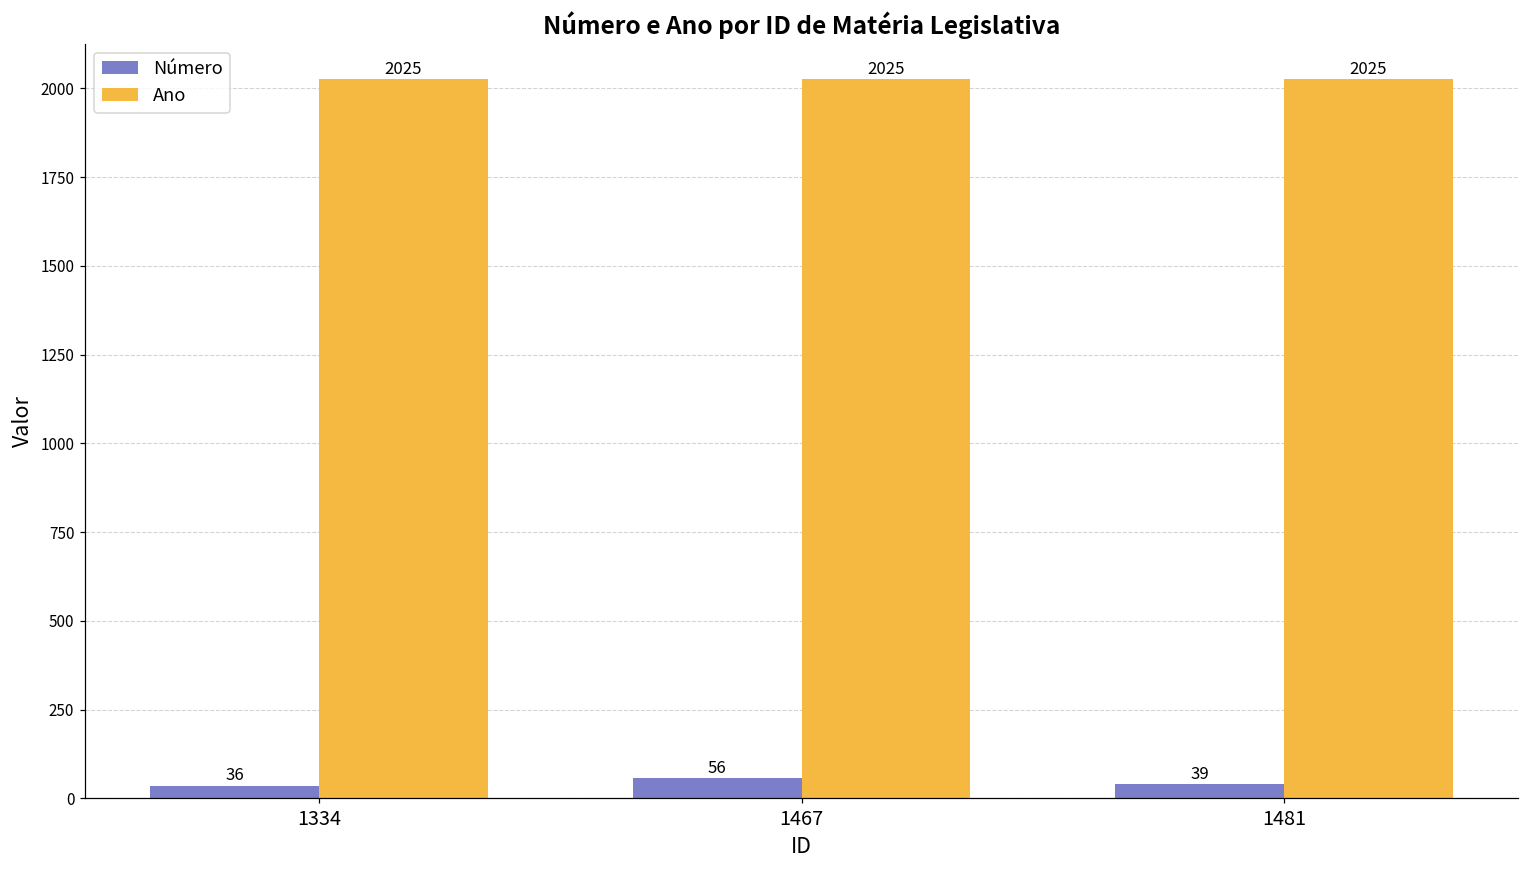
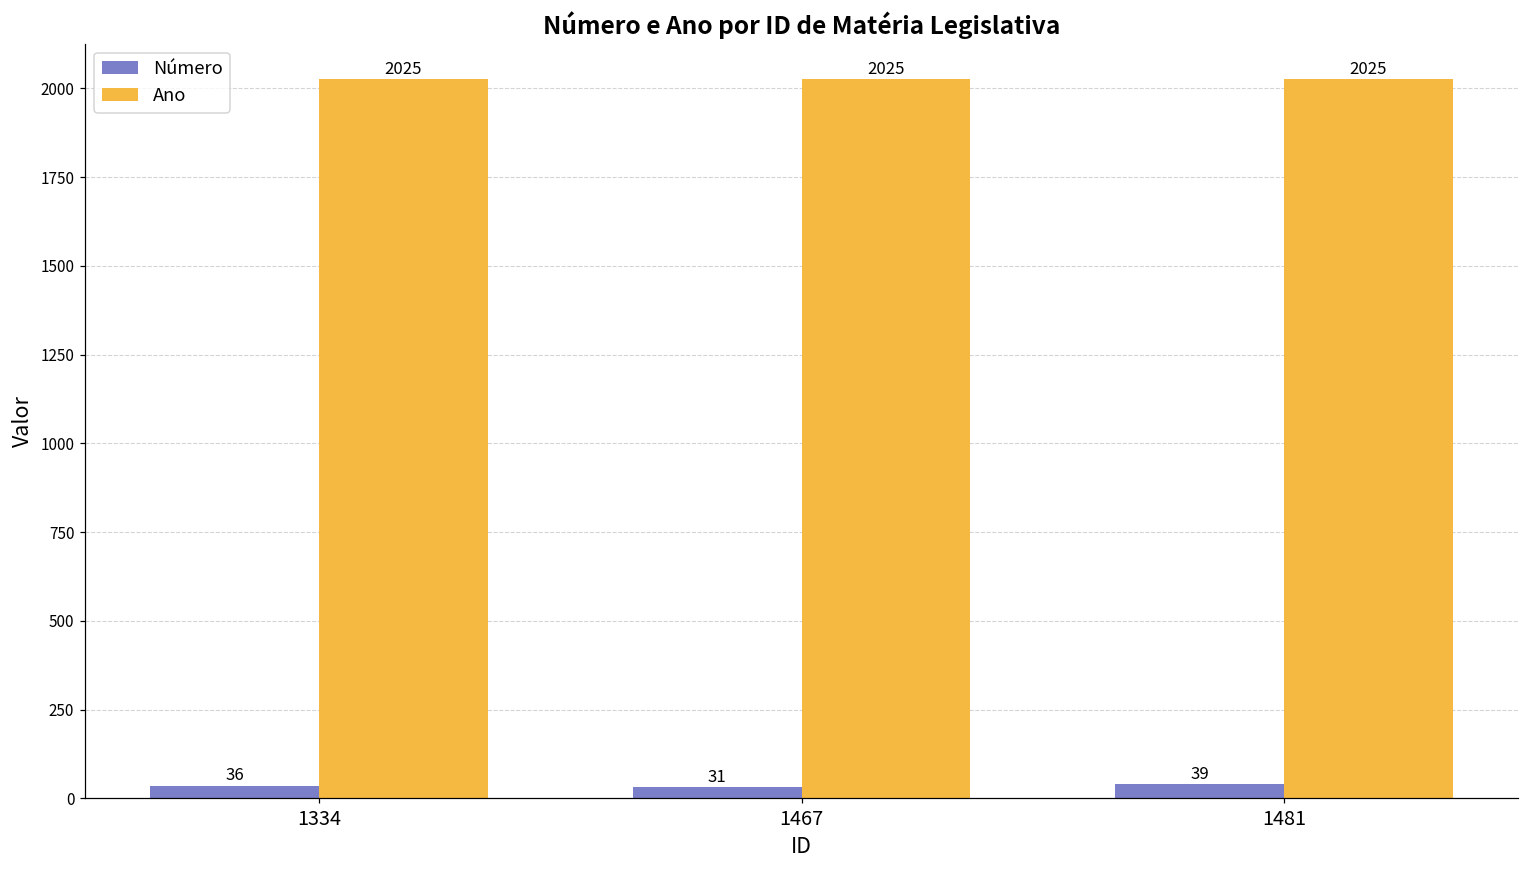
  {
    "Número": {
      "1334": 36,
-     "1467": 56,
+     "1467": 31,
      "1481": 39
    },
    "Ano": {
      "1334": 2025,
      "1467": 2025,
      "1481": 2025
    }
  }
